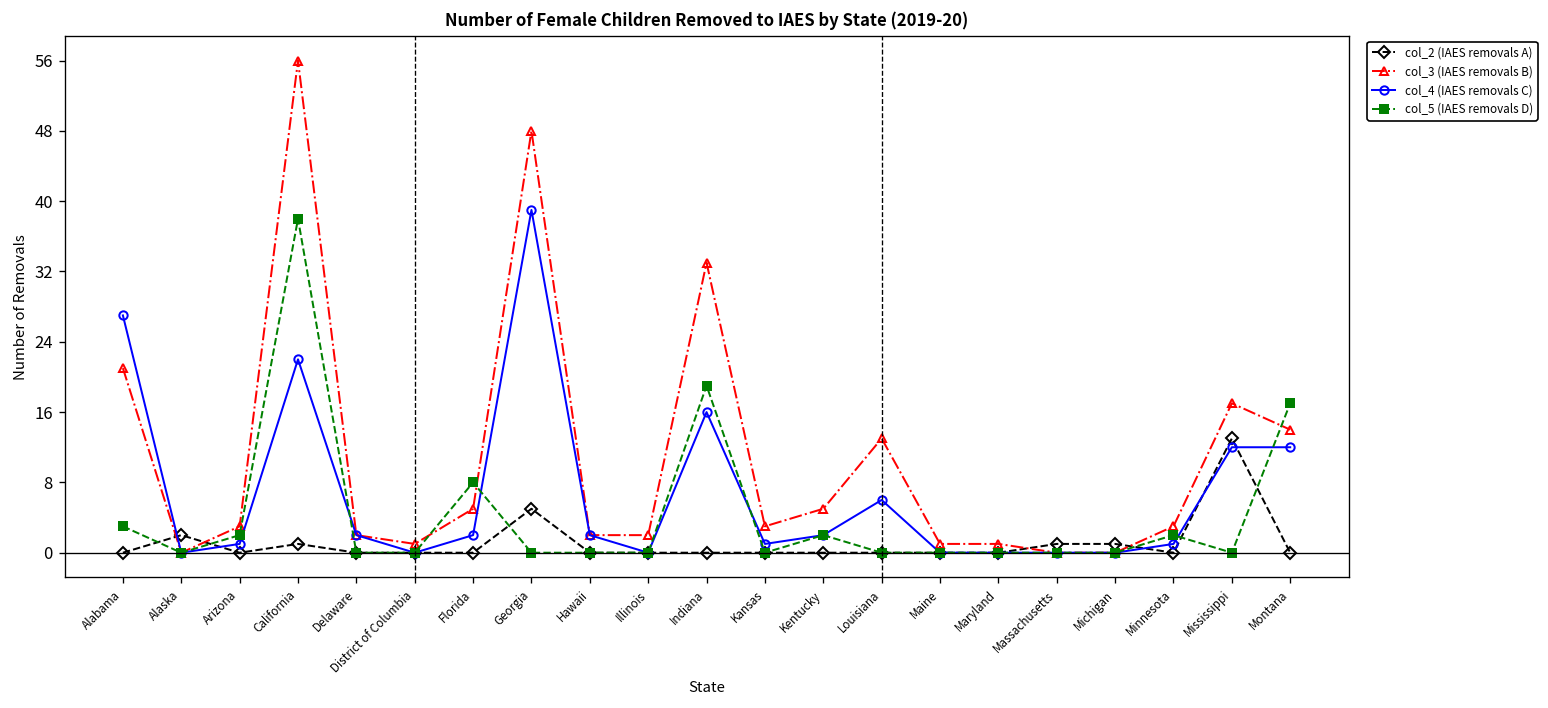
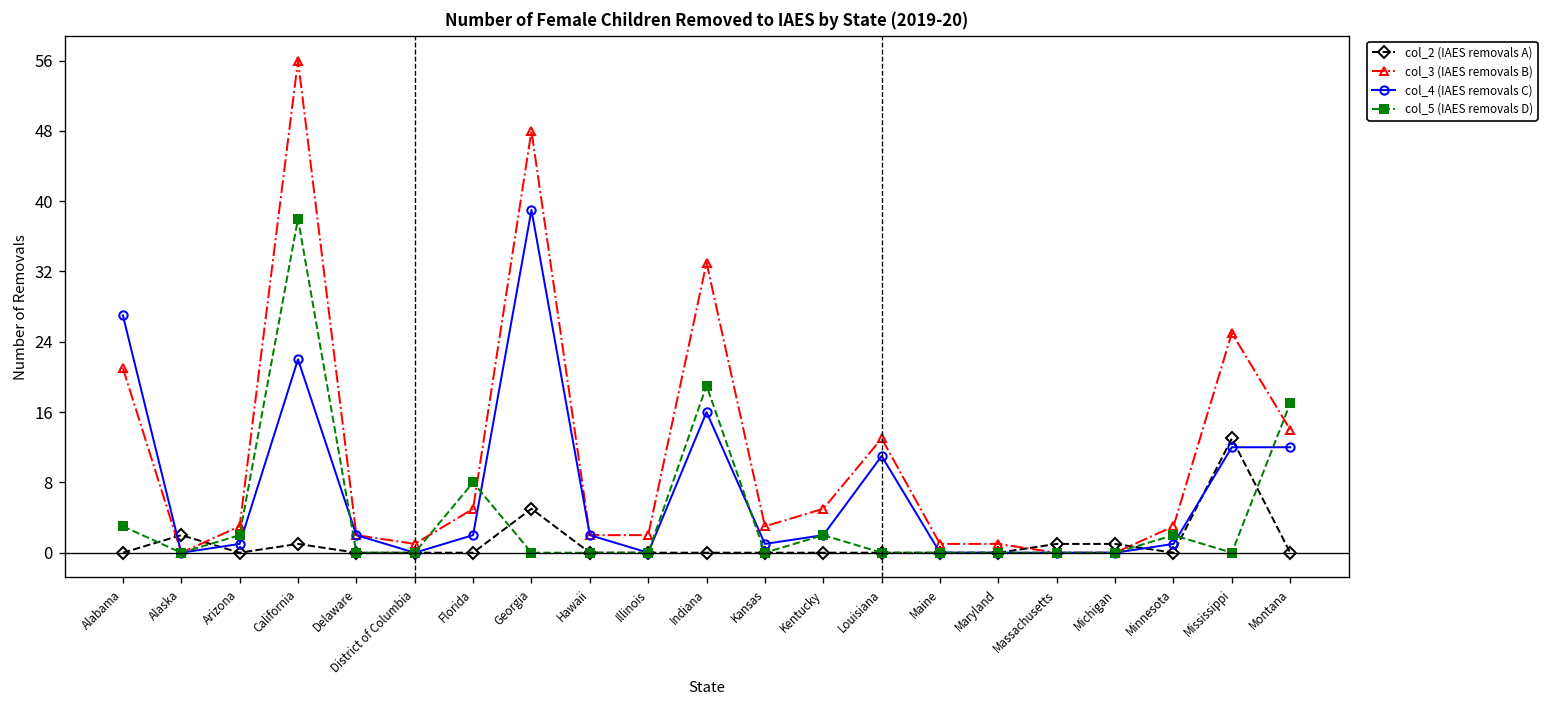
  {
    "col_2 (IAES removals A)": {
      "Alabama": 0,
      "Alaska": 2,
      "Arizona": 0,
      "California": 1,
      "Florida": 0,
      "Georgia": 5,
      "Indiana": 0,
      "Kentucky": 0,
      "Massachusetts": 1,
      "Michigan": 1,
      "Minnesota": 0,
      "Mississippi": 13,
      "Montana": 0
    },
    "col_3 (IAES removals B)": {
      "Alabama": 21,
      "Arizona": 3,
      "California": 56,
      "District of Columbia": 1,
      "Florida": 5,
      "Georgia": 48,
      "Illinois": 2,
      "Indiana": 33,
      "Kansas": 3,
      "Kentucky": 5,
      "Louisiana": 13,
      "Maine": 1,
      "Maryland": 1,
      "Minnesota": 3,
-     "Mississippi": 17,
+     "Mississippi": 25,
      "Montana": 14
    },
    "col_4 (IAES removals C)": {
      "Alabama": 27,
      "Arizona": 1,
      "California": 22,
      "Florida": 2,
      "Georgia": 39,
      "Indiana": 16,
      "Kansas": 1,
-     "Louisiana": 6,
+     "Louisiana": 11,
      "Minnesota": 1,
      "Mississippi": 12,
      "Montana": 12
    },
    "col_5 (IAES removals D)": {
      "Alabama": 3,
      "Arizona": 2,
      "California": 38,
      "Florida": 8,
      "Georgia": 0,
      "Indiana": 19,
      "Minnesota": 2,
      "Mississippi": 0,
      "Montana": 17
    }
  }
